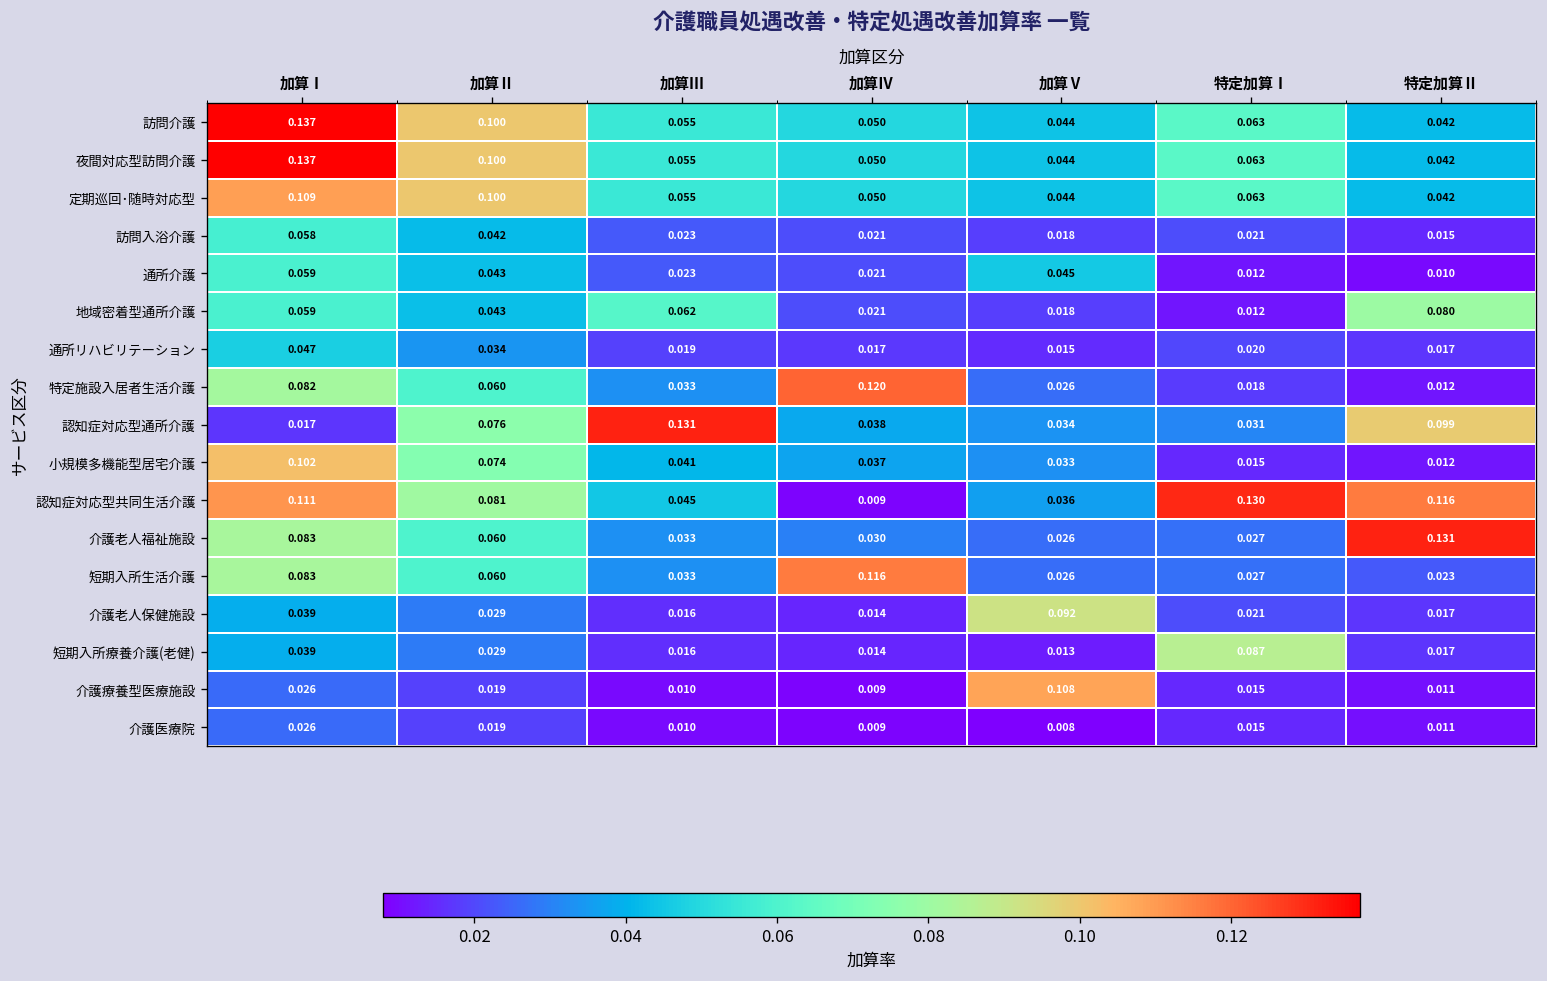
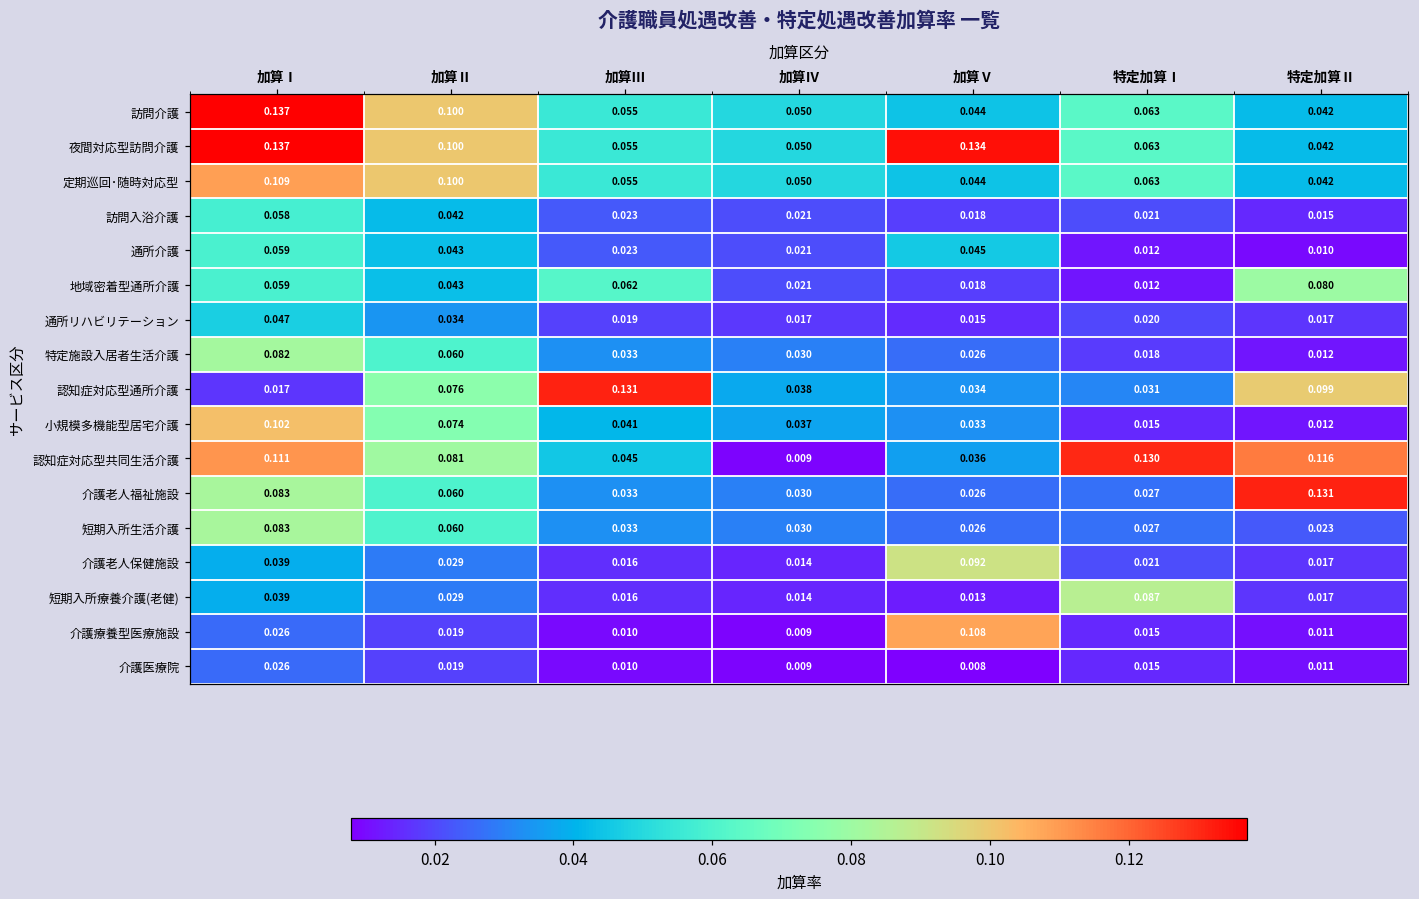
  {
    "訪問介護": {
      "加算Ⅰ": 0.137,
      "加算Ⅱ": 0.100,
      "加算Ⅲ": 0.055,
      "加算Ⅳ": 0.050,
      "加算Ⅴ": 0.044,
      "特定加算Ⅰ": 0.063,
      "特定加算Ⅱ": 0.042
    },
    "夜間対応型訪問介護": {
      "加算Ⅰ": 0.137,
      "加算Ⅱ": 0.100,
      "加算Ⅲ": 0.055,
      "加算Ⅳ": 0.050,
-     "加算Ⅴ": 0.044,
+     "加算Ⅴ": 0.134,
      "特定加算Ⅰ": 0.063,
      "特定加算Ⅱ": 0.042
    },
    "定期巡回･随時対応型": {
      "加算Ⅰ": 0.109,
      "加算Ⅱ": 0.100,
      "加算Ⅲ": 0.055,
      "加算Ⅳ": 0.050,
      "加算Ⅴ": 0.044,
      "特定加算Ⅰ": 0.063,
      "特定加算Ⅱ": 0.042
    },
    "訪問入浴介護": {
      "加算Ⅰ": 0.058,
      "加算Ⅱ": 0.042,
      "加算Ⅲ": 0.023,
      "加算Ⅳ": 0.021,
      "加算Ⅴ": 0.018,
      "特定加算Ⅰ": 0.021,
      "特定加算Ⅱ": 0.015
    },
    "通所介護": {
      "加算Ⅰ": 0.059,
      "加算Ⅱ": 0.043,
      "加算Ⅲ": 0.023,
      "加算Ⅳ": 0.021,
      "加算Ⅴ": 0.045,
      "特定加算Ⅰ": 0.012,
      "特定加算Ⅱ": 0.010
    },
    "地域密着型通所介護": {
      "加算Ⅰ": 0.059,
      "加算Ⅱ": 0.043,
      "加算Ⅲ": 0.062,
      "加算Ⅳ": 0.021,
      "加算Ⅴ": 0.018,
      "特定加算Ⅰ": 0.012,
      "特定加算Ⅱ": 0.080
    },
    "通所リハビリテーション": {
      "加算Ⅰ": 0.047,
      "加算Ⅱ": 0.034,
      "加算Ⅲ": 0.019,
      "加算Ⅳ": 0.017,
      "加算Ⅴ": 0.015,
      "特定加算Ⅰ": 0.020,
      "特定加算Ⅱ": 0.017
    },
    "特定施設入居者生活介護": {
      "加算Ⅰ": 0.082,
      "加算Ⅱ": 0.060,
      "加算Ⅲ": 0.033,
-     "加算Ⅳ": 0.120,
+     "加算Ⅳ": 0.030,
      "加算Ⅴ": 0.026,
      "特定加算Ⅰ": 0.018,
      "特定加算Ⅱ": 0.012
    },
    "認知症対応型通所介護": {
      "加算Ⅰ": 0.017,
      "加算Ⅱ": 0.076,
      "加算Ⅲ": 0.131,
      "加算Ⅳ": 0.038,
      "加算Ⅴ": 0.034,
      "特定加算Ⅰ": 0.031,
      "特定加算Ⅱ": 0.099
    },
    "小規模多機能型居宅介護": {
      "加算Ⅰ": 0.102,
      "加算Ⅱ": 0.074,
      "加算Ⅲ": 0.041,
      "加算Ⅳ": 0.037,
      "加算Ⅴ": 0.033,
      "特定加算Ⅰ": 0.015,
      "特定加算Ⅱ": 0.012
    },
    "認知症対応型共同生活介護": {
      "加算Ⅰ": 0.111,
      "加算Ⅱ": 0.081,
      "加算Ⅲ": 0.045,
      "加算Ⅳ": 0.009,
      "加算Ⅴ": 0.036,
      "特定加算Ⅰ": 0.130,
      "特定加算Ⅱ": 0.116
    },
    "介護老人福祉施設": {
      "加算Ⅰ": 0.083,
      "加算Ⅱ": 0.060,
      "加算Ⅲ": 0.033,
      "加算Ⅳ": 0.030,
      "加算Ⅴ": 0.026,
      "特定加算Ⅰ": 0.027,
      "特定加算Ⅱ": 0.131
    },
    "短期入所生活介護": {
      "加算Ⅰ": 0.083,
      "加算Ⅱ": 0.060,
      "加算Ⅲ": 0.033,
-     "加算Ⅳ": 0.116,
+     "加算Ⅳ": 0.030,
      "加算Ⅴ": 0.026,
      "特定加算Ⅰ": 0.027,
      "特定加算Ⅱ": 0.023
    },
    "介護老人保健施設": {
      "加算Ⅰ": 0.039,
      "加算Ⅱ": 0.029,
      "加算Ⅲ": 0.016,
      "加算Ⅳ": 0.014,
      "加算Ⅴ": 0.092,
      "特定加算Ⅰ": 0.021,
      "特定加算Ⅱ": 0.017
    },
    "短期入所療養介護(老健)": {
      "加算Ⅰ": 0.039,
      "加算Ⅱ": 0.029,
      "加算Ⅲ": 0.016,
      "加算Ⅳ": 0.014,
      "加算Ⅴ": 0.013,
      "特定加算Ⅰ": 0.087,
      "特定加算Ⅱ": 0.017
    },
    "介護療養型医療施設": {
      "加算Ⅰ": 0.026,
      "加算Ⅱ": 0.019,
      "加算Ⅲ": 0.010,
      "加算Ⅳ": 0.009,
      "加算Ⅴ": 0.108,
      "特定加算Ⅰ": 0.015,
      "特定加算Ⅱ": 0.011
    },
    "介護医療院": {
      "加算Ⅰ": 0.026,
      "加算Ⅱ": 0.019,
      "加算Ⅲ": 0.010,
      "加算Ⅳ": 0.009,
      "加算Ⅴ": 0.008,
      "特定加算Ⅰ": 0.015,
      "特定加算Ⅱ": 0.011
    }
  }
